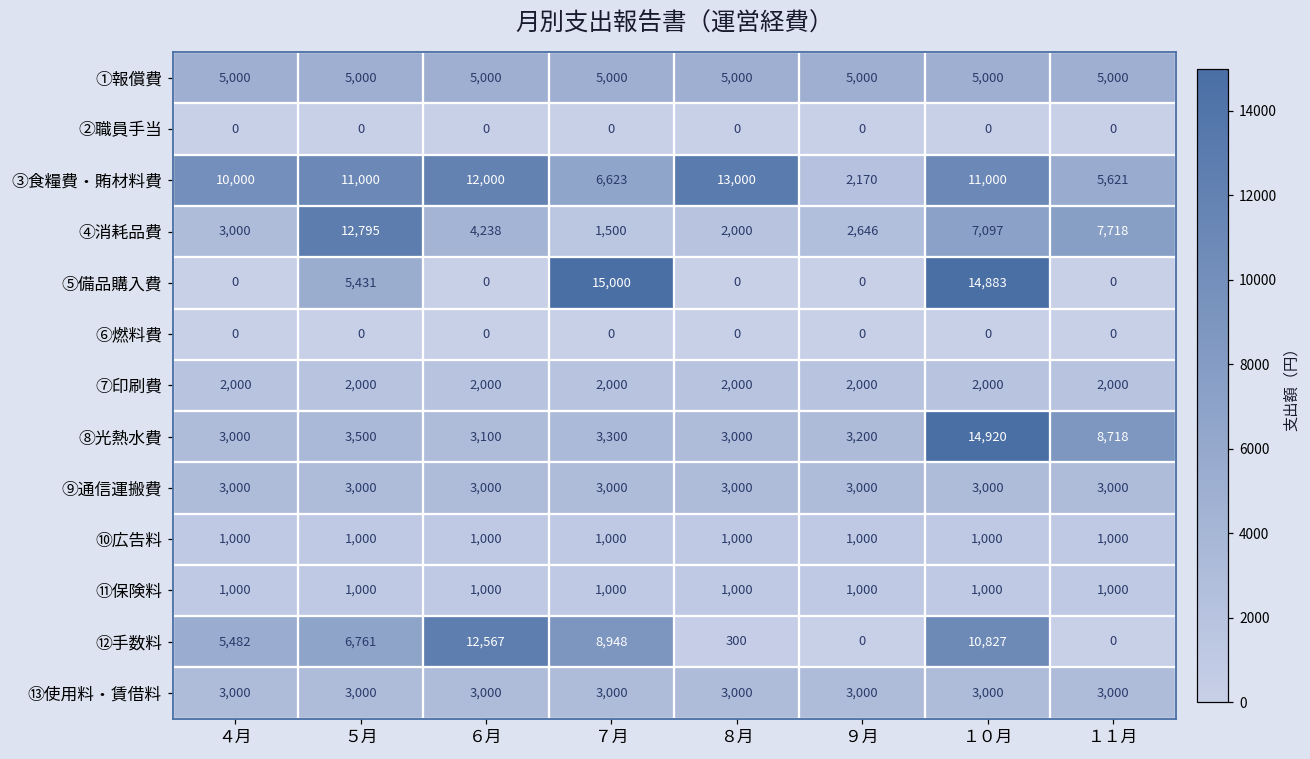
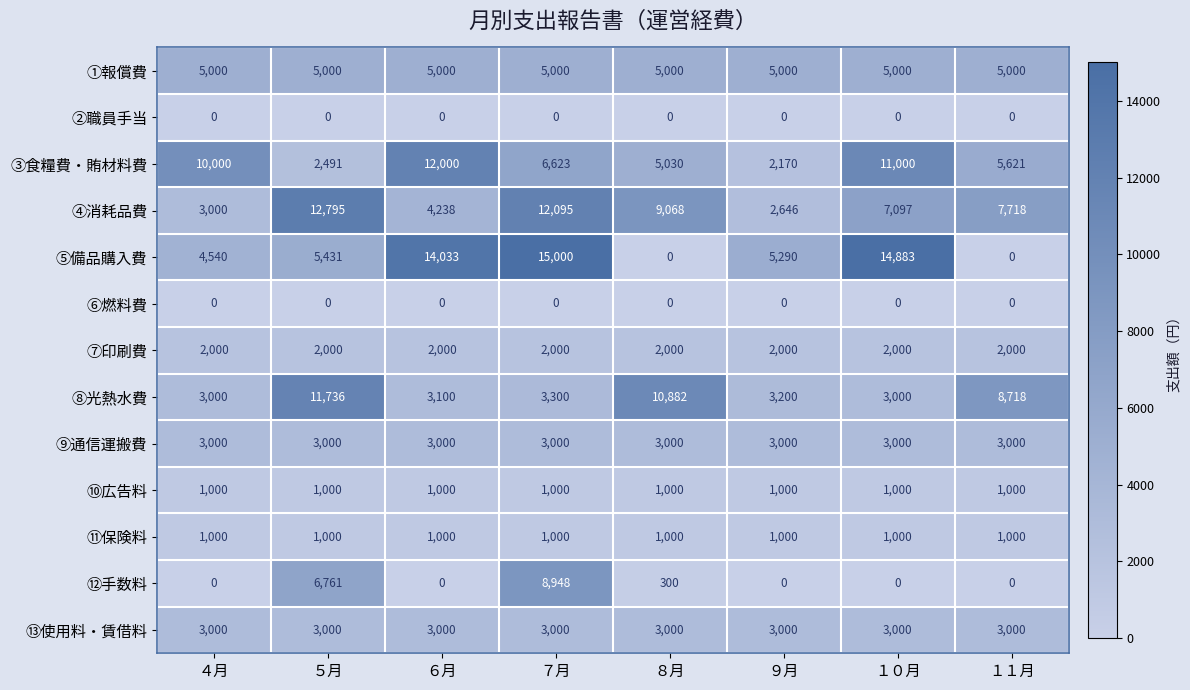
  {
    "①報償費": {
      "４月": "5,000",
      "５月": "5,000",
      "６月": "5,000",
      "７月": "5,000",
      "８月": "5,000",
      "９月": "5,000",
      "１０月": "5,000",
      "１１月": "5,000"
    },
    "②職員手当": {
      "４月": "0",
      "５月": "0",
      "６月": "0",
      "７月": "0",
      "８月": "0",
      "９月": "0",
      "１０月": "0",
      "１１月": "0"
    },
    "③食糧費・賄材料費": {
      "４月": "10,000",
-     "５月": "11,000",
+     "５月": "2,491",
      "６月": "12,000",
      "７月": "6,623",
-     "８月": "13,000",
+     "８月": "5,030",
      "９月": "2,170",
      "１０月": "11,000",
      "１１月": "5,621"
    },
    "④消耗品費": {
      "４月": "3,000",
      "５月": "12,795",
      "６月": "4,238",
-     "７月": "1,500",
-     "８月": "2,000",
+     "７月": "12,095",
+     "８月": "9,068",
      "９月": "2,646",
      "１０月": "7,097",
      "１１月": "7,718"
    },
    "⑤備品購入費": {
-     "４月": "0",
+     "４月": "4,540",
      "５月": "5,431",
-     "６月": "0",
+     "６月": "14,033",
      "７月": "15,000",
      "８月": "0",
-     "９月": "0",
+     "９月": "5,290",
      "１０月": "14,883",
      "１１月": "0"
    },
    "⑥燃料費": {
      "４月": "0",
      "５月": "0",
      "６月": "0",
      "７月": "0",
      "８月": "0",
      "９月": "0",
      "１０月": "0",
      "１１月": "0"
    },
    "⑦印刷費": {
      "４月": "2,000",
      "５月": "2,000",
      "６月": "2,000",
      "７月": "2,000",
      "８月": "2,000",
      "９月": "2,000",
      "１０月": "2,000",
      "１１月": "2,000"
    },
    "⑧光熱水費": {
      "４月": "3,000",
-     "５月": "3,500",
+     "５月": "11,736",
      "６月": "3,100",
      "７月": "3,300",
-     "８月": "3,000",
+     "８月": "10,882",
      "９月": "3,200",
-     "１０月": "14,920",
+     "１０月": "3,000",
      "１１月": "8,718"
    },
    "⑨通信運搬費": {
      "４月": "3,000",
      "５月": "3,000",
      "６月": "3,000",
      "７月": "3,000",
      "８月": "3,000",
      "９月": "3,000",
      "１０月": "3,000",
      "１１月": "3,000"
    },
    "⑩広告料": {
      "４月": "1,000",
      "５月": "1,000",
      "６月": "1,000",
      "７月": "1,000",
      "８月": "1,000",
      "９月": "1,000",
      "１０月": "1,000",
      "１１月": "1,000"
    },
    "⑪保険料": {
      "４月": "1,000",
      "５月": "1,000",
      "６月": "1,000",
      "７月": "1,000",
      "８月": "1,000",
      "９月": "1,000",
      "１０月": "1,000",
      "１１月": "1,000"
    },
    "⑫手数料": {
-     "４月": "5,482",
+     "４月": "0",
      "５月": "6,761",
-     "６月": "12,567",
+     "６月": "0",
      "７月": "8,948",
      "８月": "300",
      "９月": "0",
-     "１０月": "10,827",
+     "１０月": "0",
      "１１月": "0"
    },
    "⑬使用料・賃借料": {
      "４月": "3,000",
      "５月": "3,000",
      "６月": "3,000",
      "７月": "3,000",
      "８月": "3,000",
      "９月": "3,000",
      "１０月": "3,000",
      "１１月": "3,000"
    }
  }
